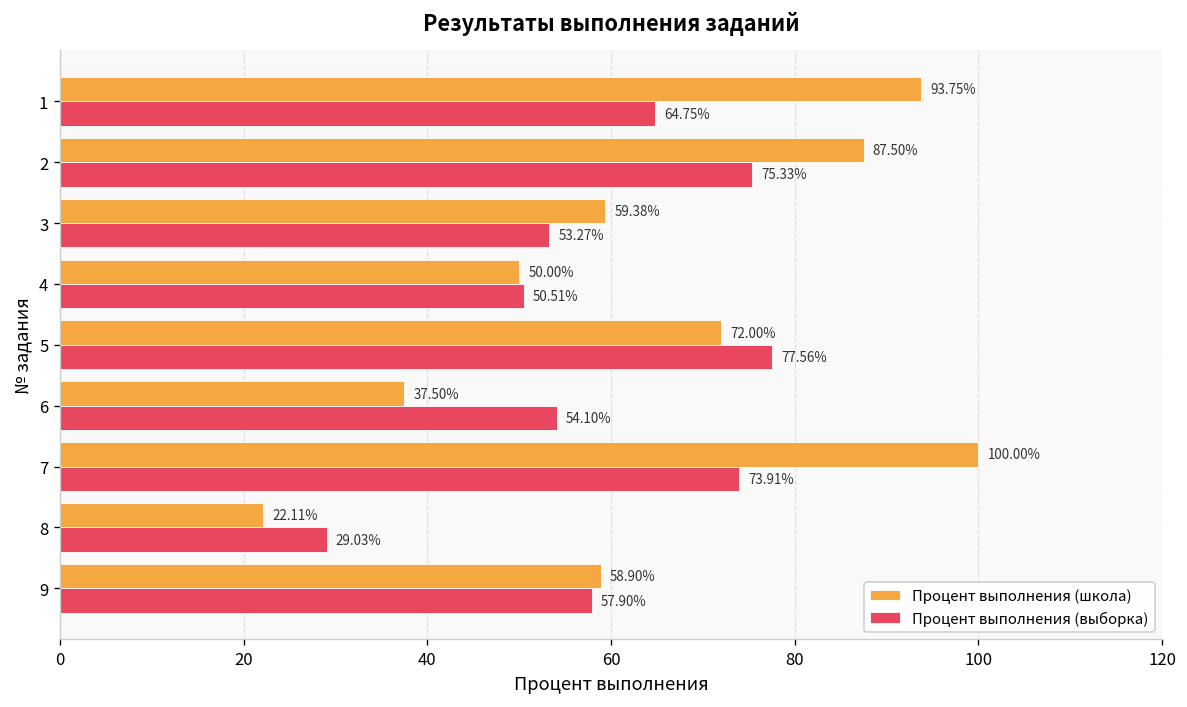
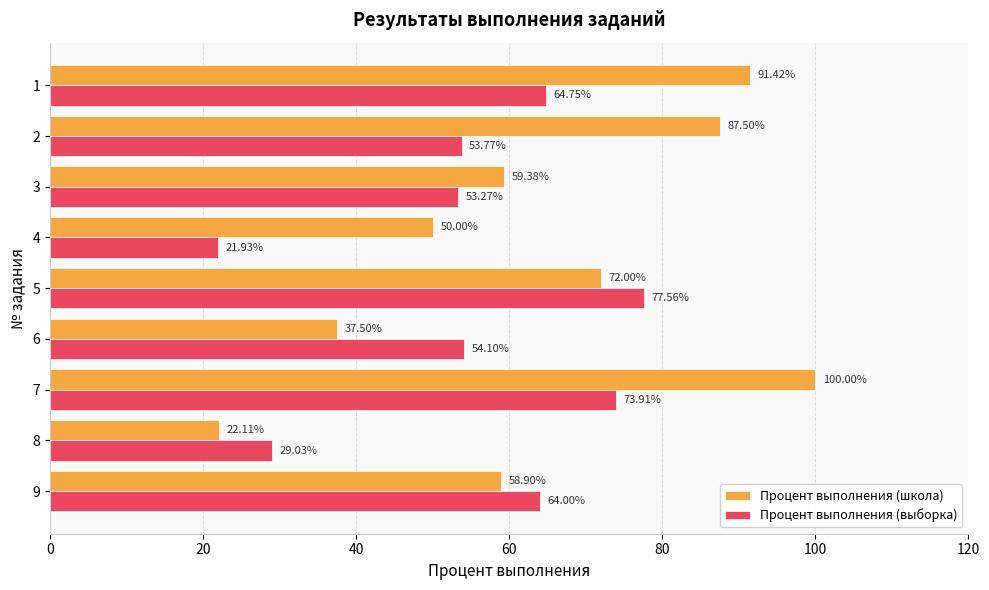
  {
    "Процент выполнения (школа)": {
-     "1": "93.75%",
+     "1": "91.42%",
      "2": "87.50%",
      "3": "59.38%",
      "4": "50.00%",
      "5": "72.00%",
      "6": "37.50%",
      "7": "100.00%",
      "8": "22.11%",
      "9": "58.90%"
    },
    "Процент выполнения (выборка)": {
      "1": "64.75%",
-     "2": "75.33%",
+     "2": "53.77%",
      "3": "53.27%",
-     "4": "50.51%",
+     "4": "21.93%",
      "5": "77.56%",
      "6": "54.10%",
      "7": "73.91%",
      "8": "29.03%",
-     "9": "57.90%"
+     "9": "64.00%"
    }
  }
